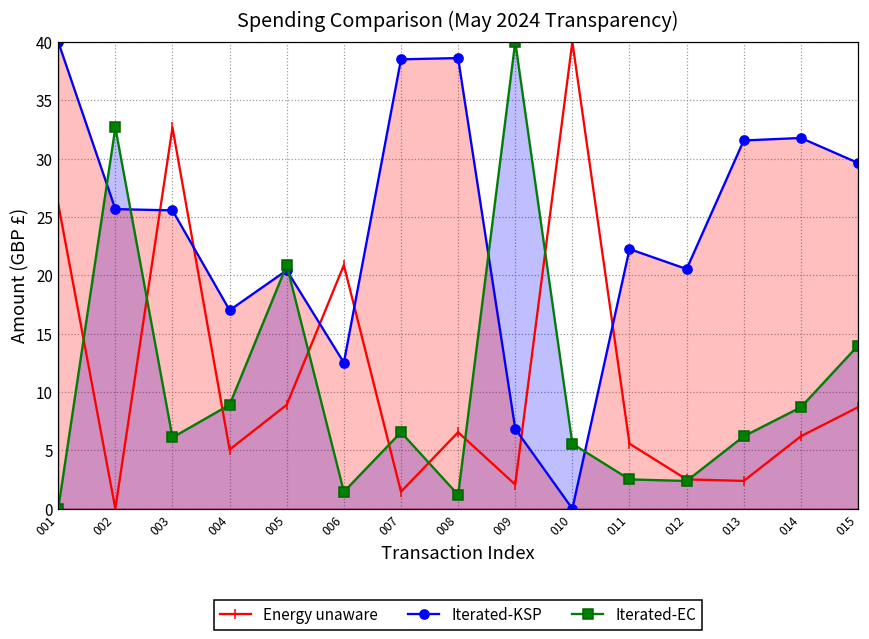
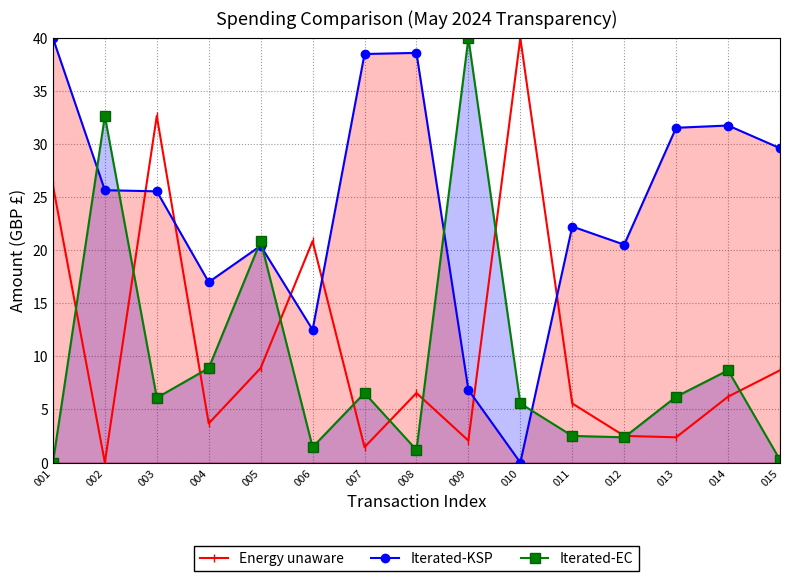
  {
    "Energy unaware": {
      "001": 26.1,
      "002": 0.0,
      "003": 32.7,
-     "004": 5.1,
+     "004": 3.7,
      "005": 8.9,
      "006": 20.9,
      "007": 1.5,
      "008": 6.6,
      "009": 2.1,
      "010": 40.0,
      "011": 5.6,
      "013": 2.4,
      "014": 6.2,
      "015": 8.7
    },
    "Iterated-KSP": {
      "001": 40.0,
      "002": 25.7,
      "003": 25.6,
      "004": 17.0,
      "005": 20.4,
      "006": 12.5,
      "007": 38.5,
      "008": 38.6,
      "009": 6.8,
      "010": 0.0,
      "011": 22.2,
      "012": 20.5,
      "013": 31.6,
      "014": 31.8,
      "015": 29.6
    },
    "Iterated-EC": {
      "001": 0.0,
      "002": 32.7,
      "003": 6.1,
      "004": 8.9,
      "005": 20.9,
      "006": 1.5,
      "007": 6.6,
      "008": 1.2,
      "009": 40.0,
      "010": 5.6,
      "011": 2.5,
      "013": 6.2,
      "014": 8.7,
-     "015": 14.0
+     "015": 0.3
    }
  }
